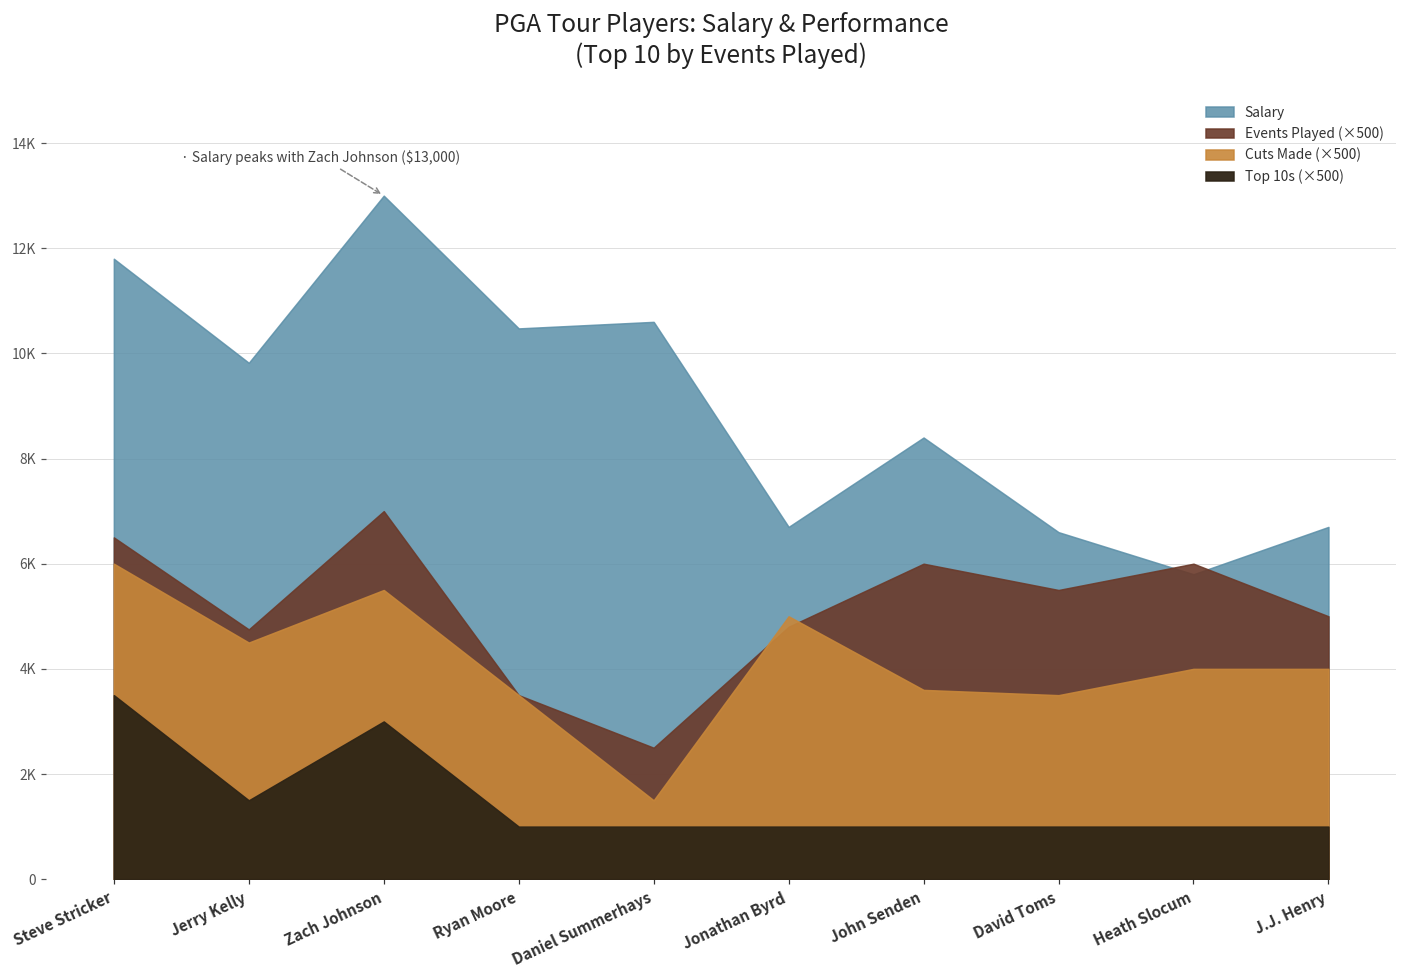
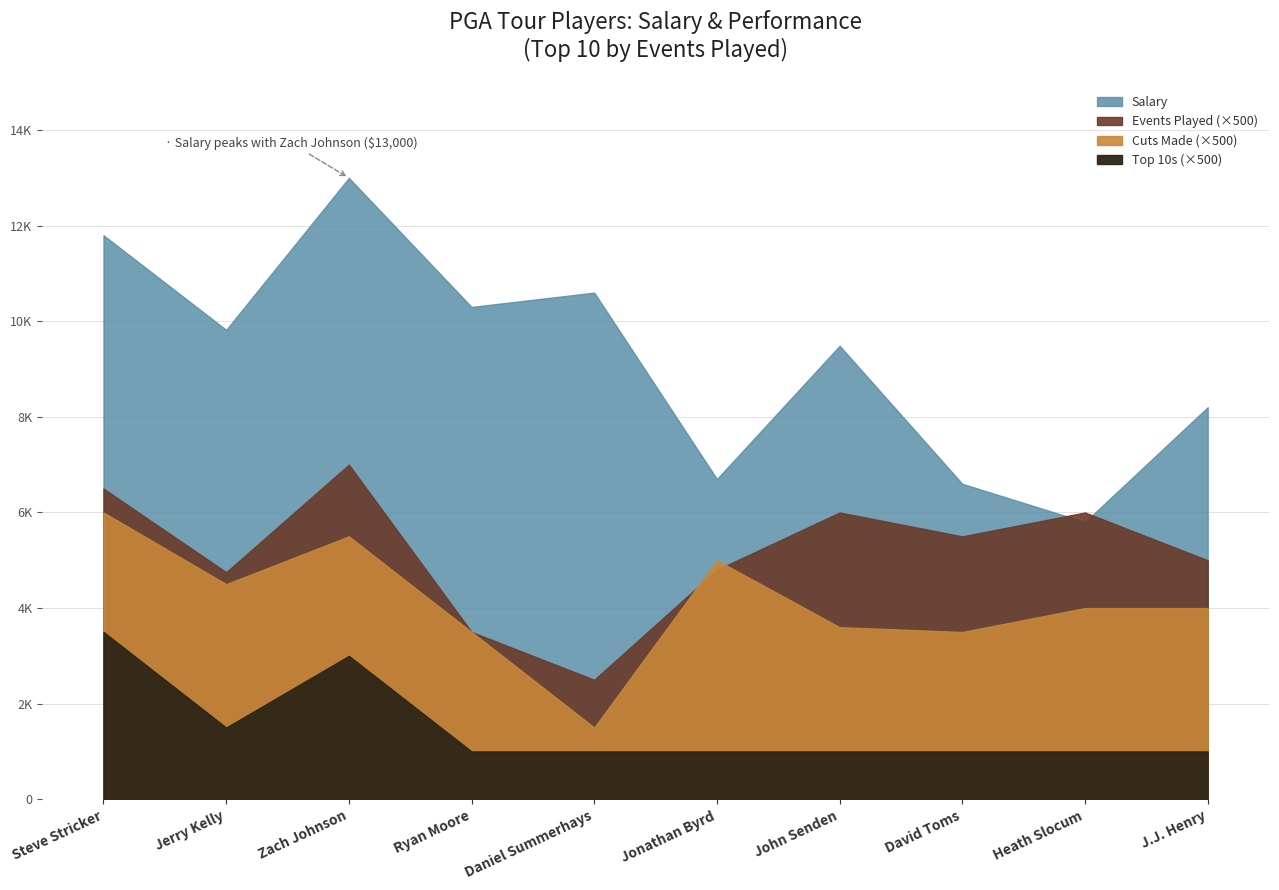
  {
    "Salary": {
      "Steve Stricker": 11800,
      "Jerry Kelly": 9800,
-     "Ryan Moore": 10500,
+     "Ryan Moore": 10300,
      "Daniel Summerhays": 10600,
      "Jonathan Byrd": 6700,
-     "John Senden": 8400,
+     "John Senden": 9500,
      "David Toms": 6600,
      "Heath Slocum": 5800,
-     "J.J. Henry": 6700
+     "J.J. Henry": 8200
    },
    "Events Played (×500)": {
      "Steve Stricker": 6500,
      "Jerry Kelly": 4800,
      "Zach Johnson": 7000,
      "Daniel Summerhays": 2500,
      "Jonathan Byrd": 4800,
      "John Senden": 6000,
      "David Toms": 5500,
      "Heath Slocum": 6000,
      "J.J. Henry": 5000
    },
    "Cuts Made (×500)": {
      "Steve Stricker": 6000,
      "Jerry Kelly": 4500,
      "Zach Johnson": 5500,
      "Daniel Summerhays": 1500,
      "Jonathan Byrd": 5000,
      "John Senden": 3600,
      "David Toms": 3500,
      "Heath Slocum": 4000,
      "J.J. Henry": 4000
    },
    "Top 10s (×500)": {
      "Steve Stricker": 3500,
      "Jerry Kelly": 1500,
      "Zach Johnson": 3000,
      "Ryan Moore": 1000,
      "Daniel Summerhays": 1000,
      "Jonathan Byrd": 1000,
      "John Senden": 1000,
      "David Toms": 1000,
      "Heath Slocum": 1000,
      "J.J. Henry": 1000
    }
  }
